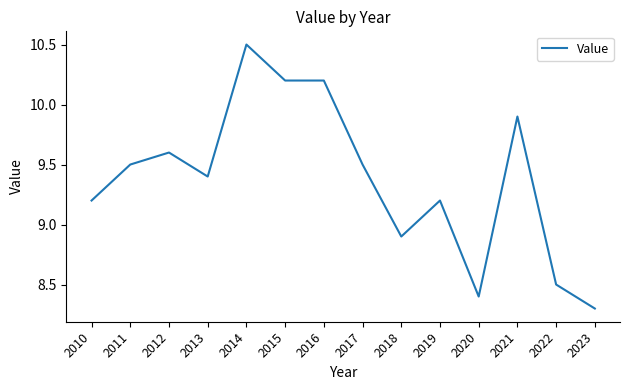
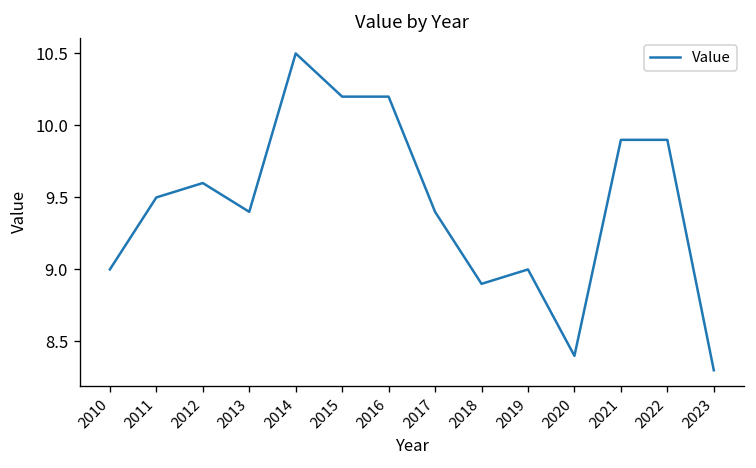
  {
-   "2010": 9.2,
+   "2010": 9.0,
    "2011": 9.5,
    "2012": 9.6,
    "2013": 9.4,
    "2014": 10.5,
    "2015": 10.2,
    "2016": 10.2,
-   "2017": 9.5,
+   "2017": 9.4,
    "2018": 8.9,
-   "2019": 9.2,
+   "2019": 9.0,
    "2020": 8.4,
    "2021": 9.9,
-   "2022": 8.5,
+   "2022": 9.9,
    "2023": 8.3
  }
